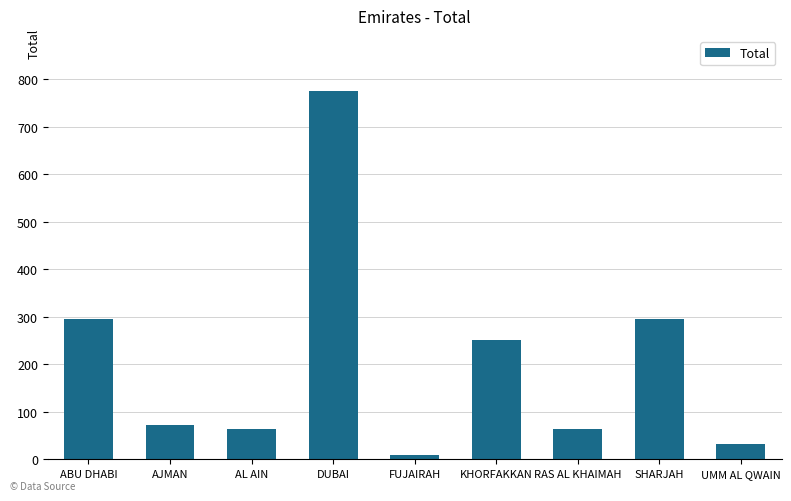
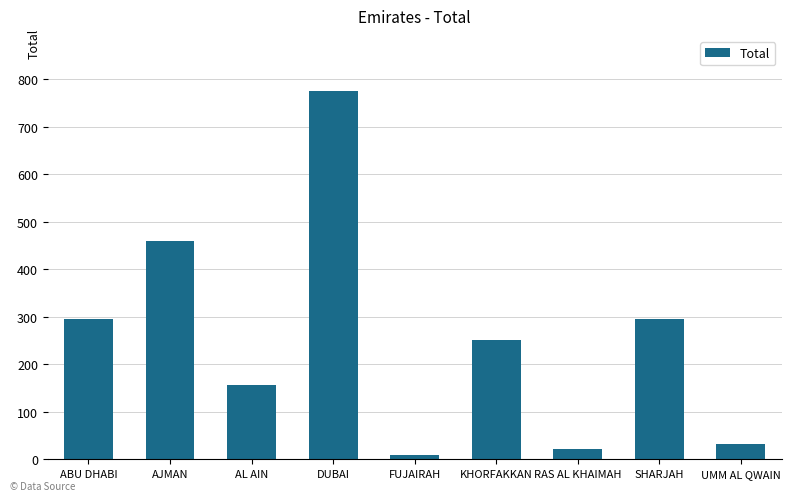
  {
    "ABU DHABI": 300,
-   "AJMAN": 70,
-   "AL AIN": 60,
+   "AJMAN": 460,
+   "AL AIN": 160,
    "DUBAI": 780,
    "FUJAIRAH": 10,
    "KHORFAKKAN": 250,
-   "RAS AL KHAIMAH": 60,
+   "RAS AL KHAIMAH": 20,
    "SHARJAH": 300,
    "UMM AL QWAIN": 30
  }
